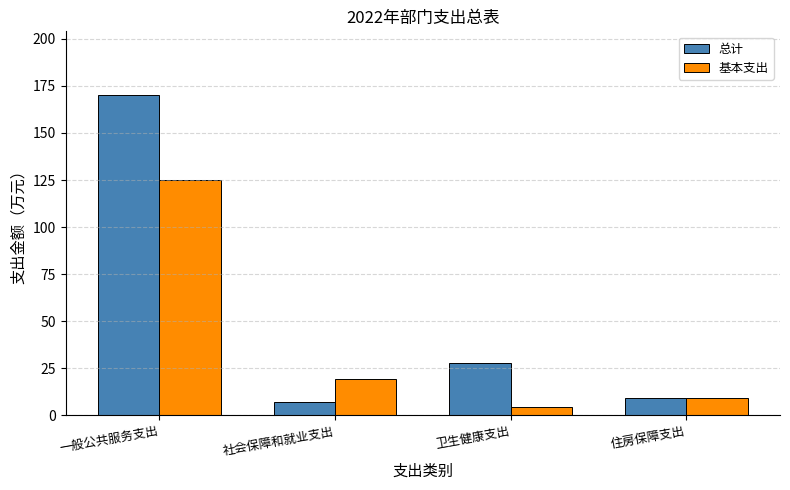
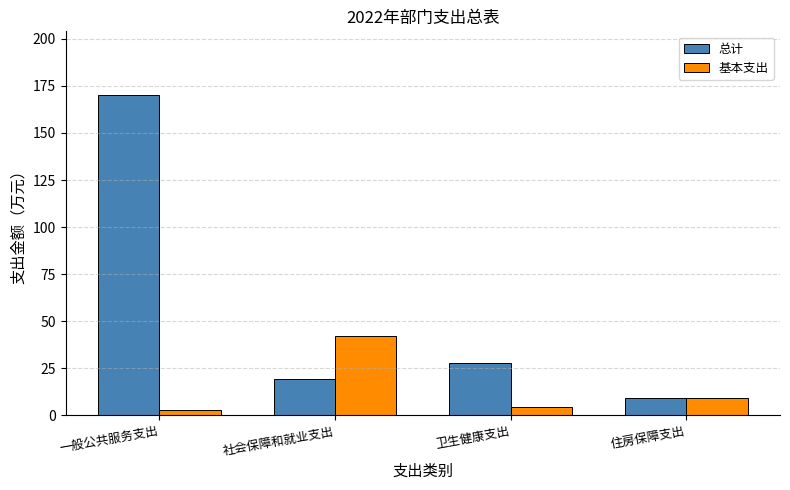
  {
    "总计": {
      "一般公共服务支出": 170,
-     "社会保障和就业支出": 7,
+     "社会保障和就业支出": 20,
      "卫生健康支出": 28,
      "住房保障支出": 9
    },
    "基本支出": {
-     "一般公共服务支出": 125,
-     "社会保障和就业支出": 20,
+     "一般公共服务支出": 3,
+     "社会保障和就业支出": 42,
      "卫生健康支出": 5,
      "住房保障支出": 9
    }
  }
